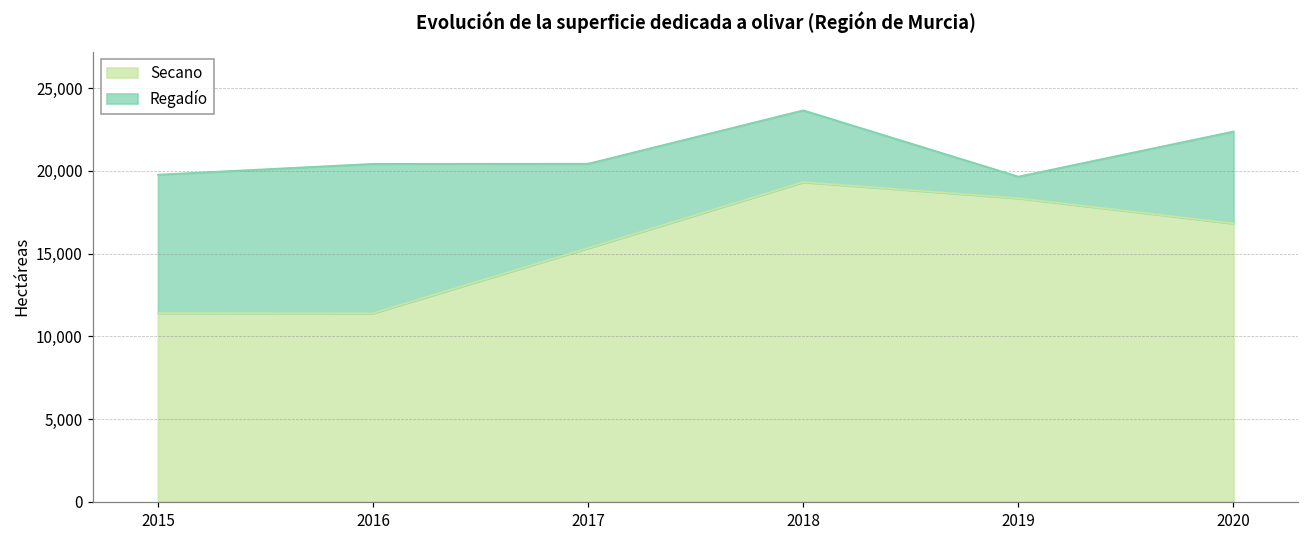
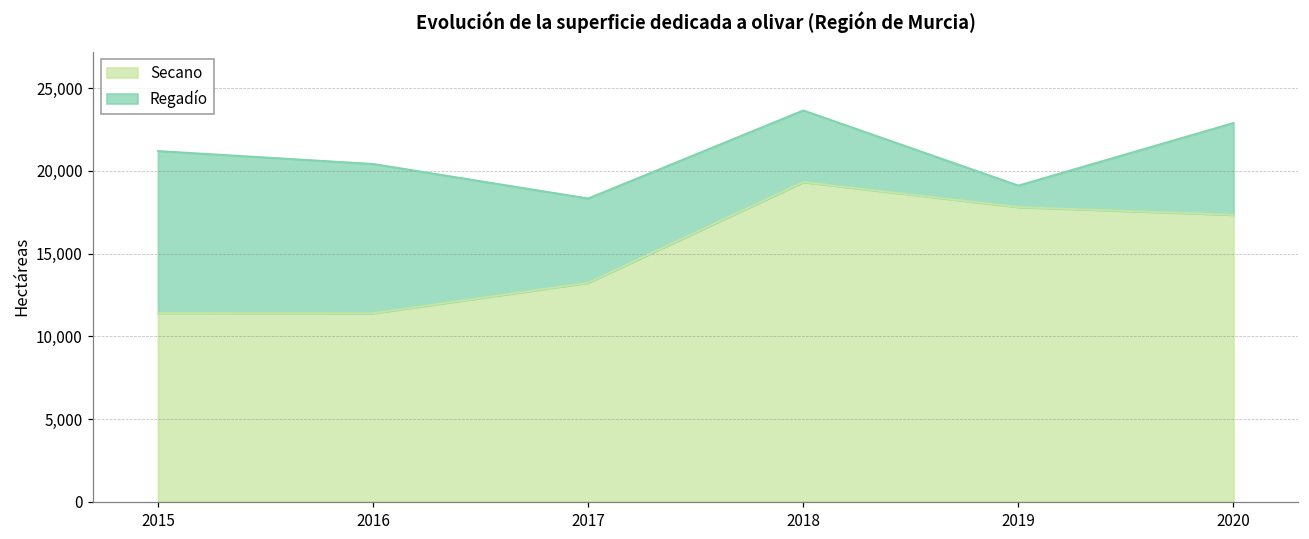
  {
    "Secano": {
      "2015": "11,400",
      "2016": "11,400",
-     "2017": "15,300",
+     "2017": "13,200",
      "2018": "19,300",
-     "2019": "18,300",
-     "2020": "16,800"
+     "2019": "17,800",
+     "2020": "17,300"
    },
    "Regadío": {
-     "2015": "8,400",
+     "2015": "9,800",
      "2016": "9,000",
      "2017": "5,100",
      "2018": "4,300",
      "2019": "1,300",
      "2020": "5,600"
    }
  }
